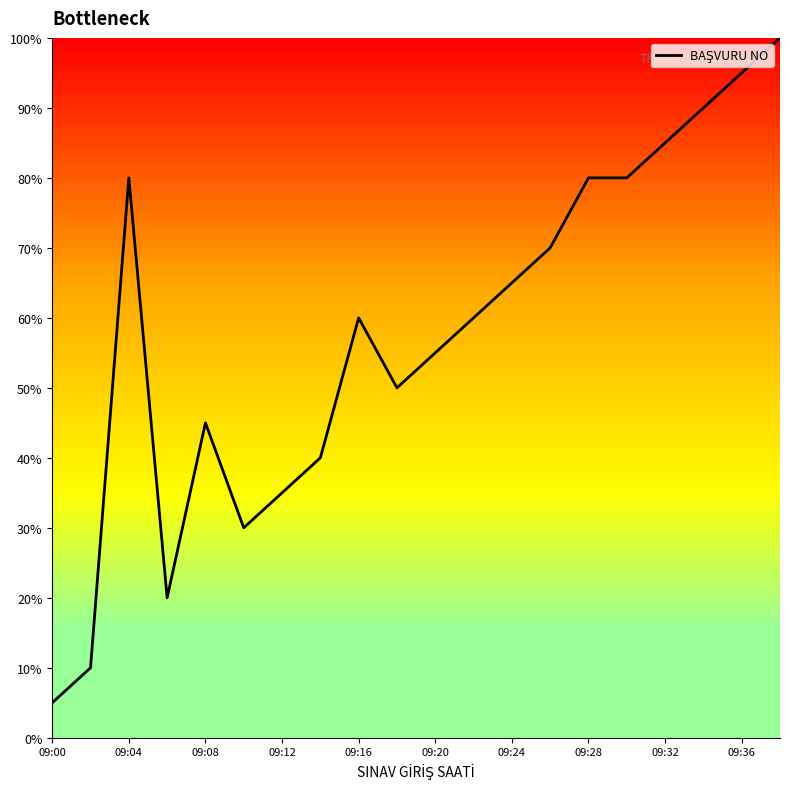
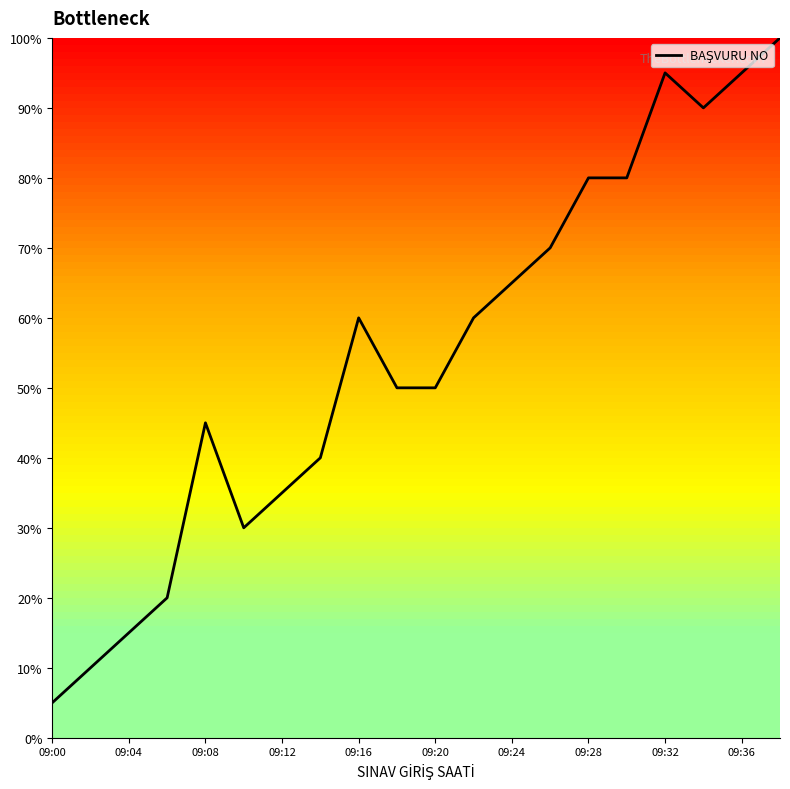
  {
-   "09:04": "80%",
+   "09:04": "15%",
    "09:08": "45%",
    "09:12": "35%",
    "09:16": "60%",
-   "09:20": "55%",
+   "09:20": "50%",
    "09:24": "65%",
    "09:28": "80%",
-   "09:32": "85%",
+   "09:32": "95%",
    "09:36": "95%"
  }
